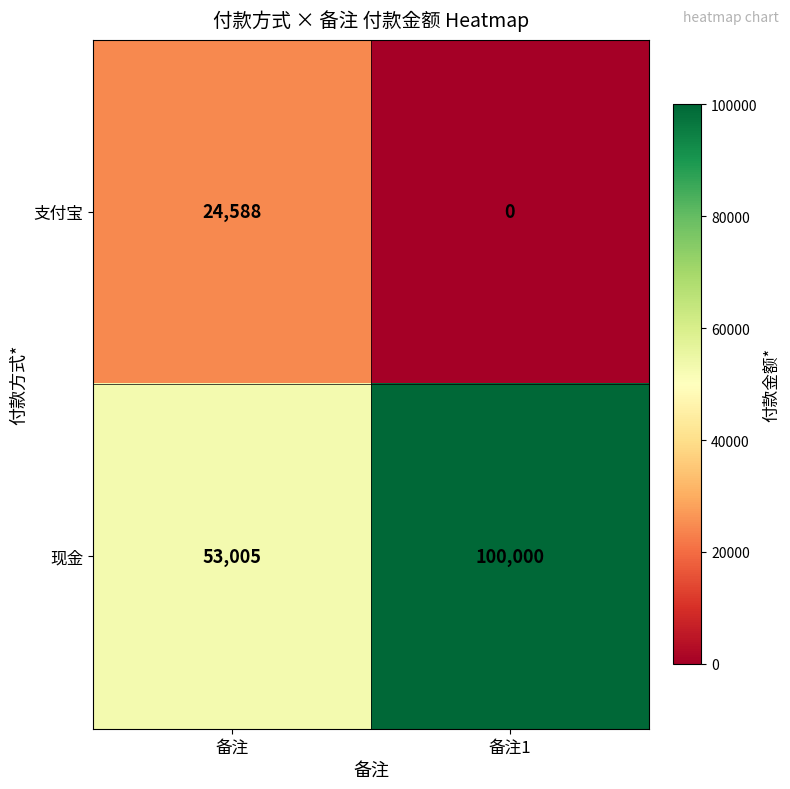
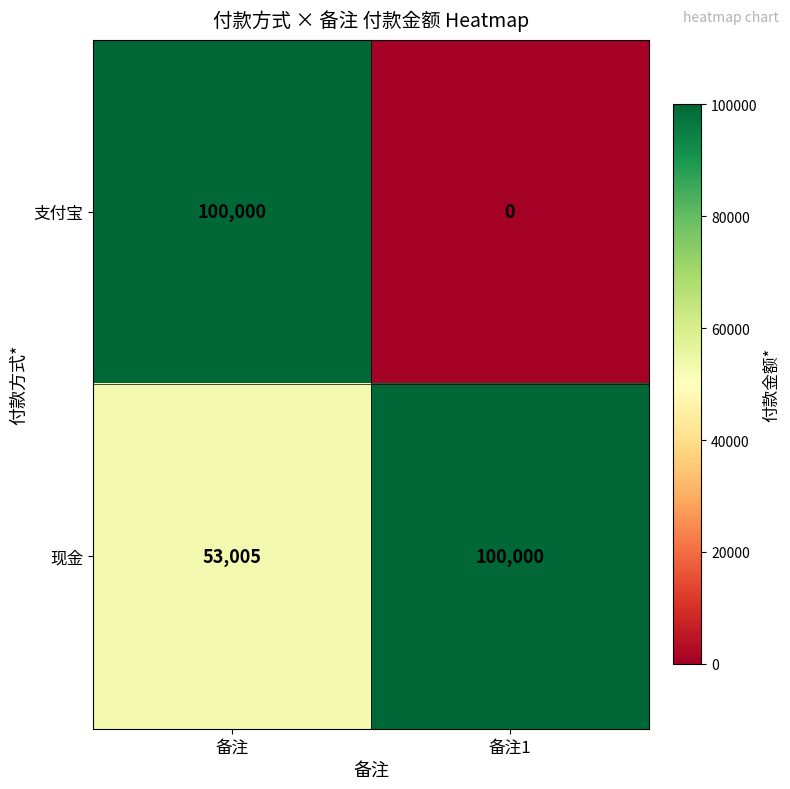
  {
    "支付宝": {
-     "备注": "24,588",
+     "备注": "100,000",
      "备注1": "0"
    },
    "现金": {
      "备注": "53,005",
      "备注1": "100,000"
    }
  }
